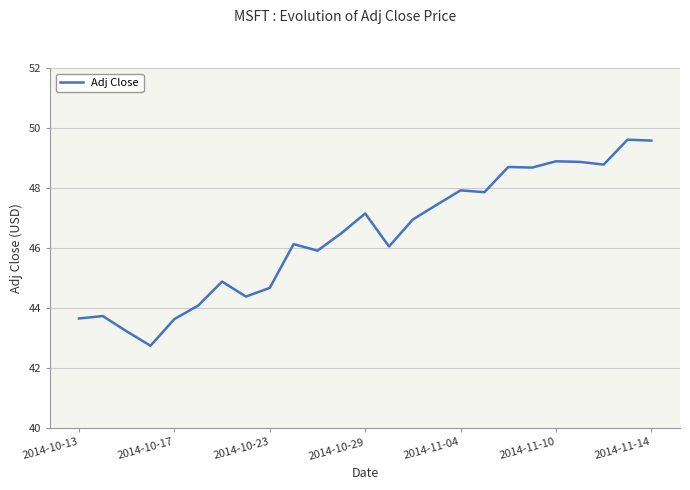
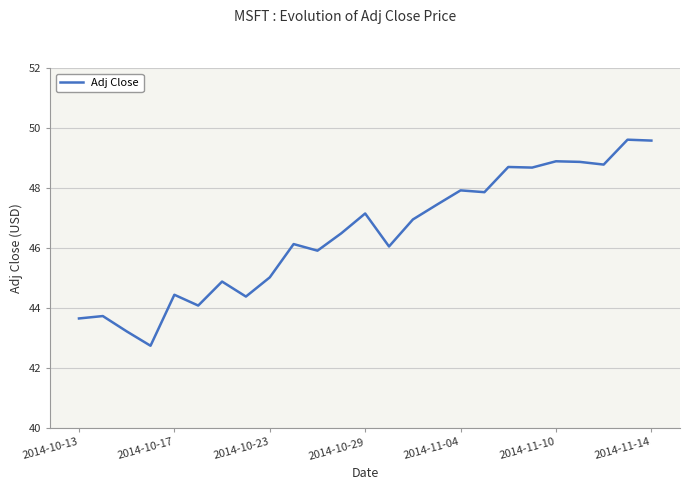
  {
    "2014-10-13": 43.7,
-   "2014-10-17": 43.6,
-   "2014-10-23": 44.7,
+   "2014-10-17": 44.4,
+   "2014-10-23": 45.0,
    "2014-10-29": 47.2,
    "2014-11-04": 47.9,
    "2014-11-10": 48.9,
    "2014-11-14": 49.6
  }
